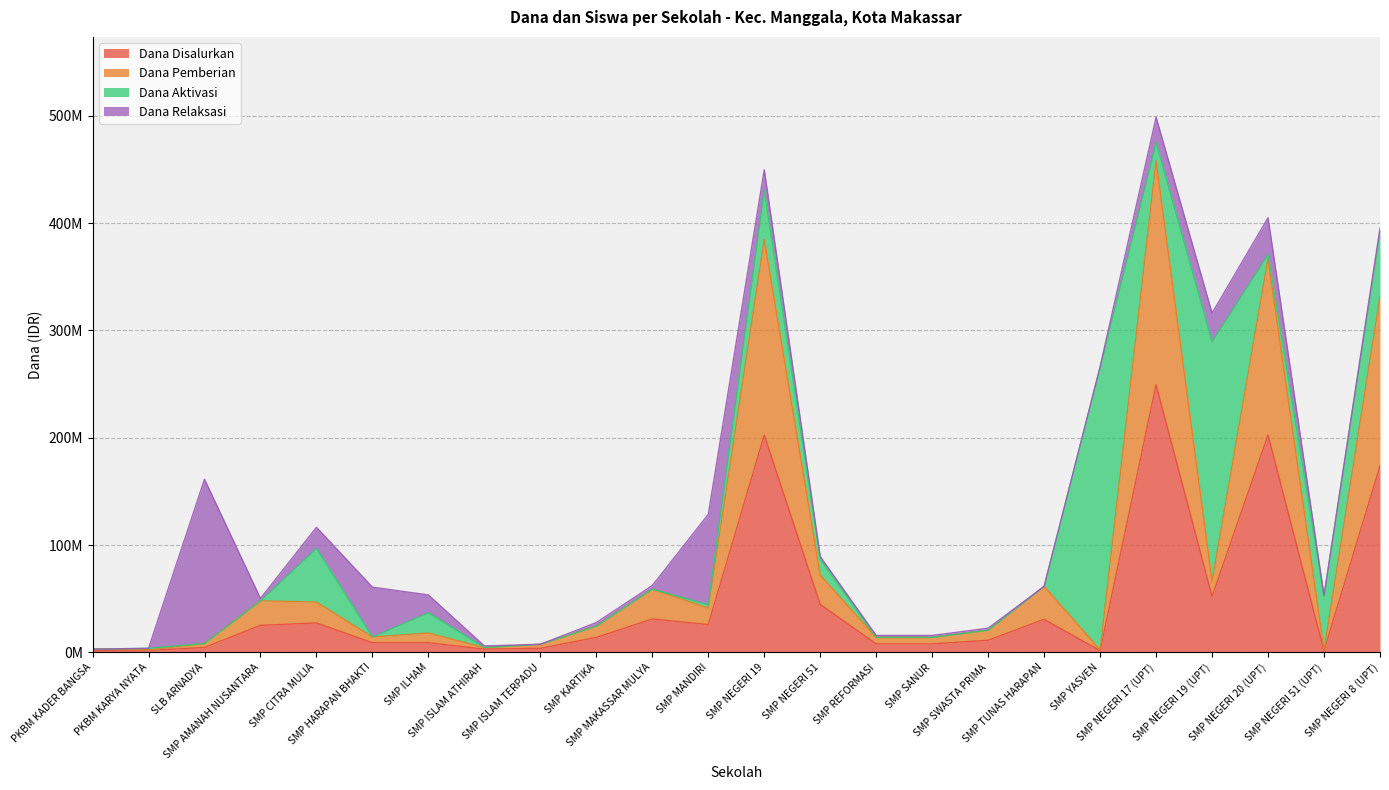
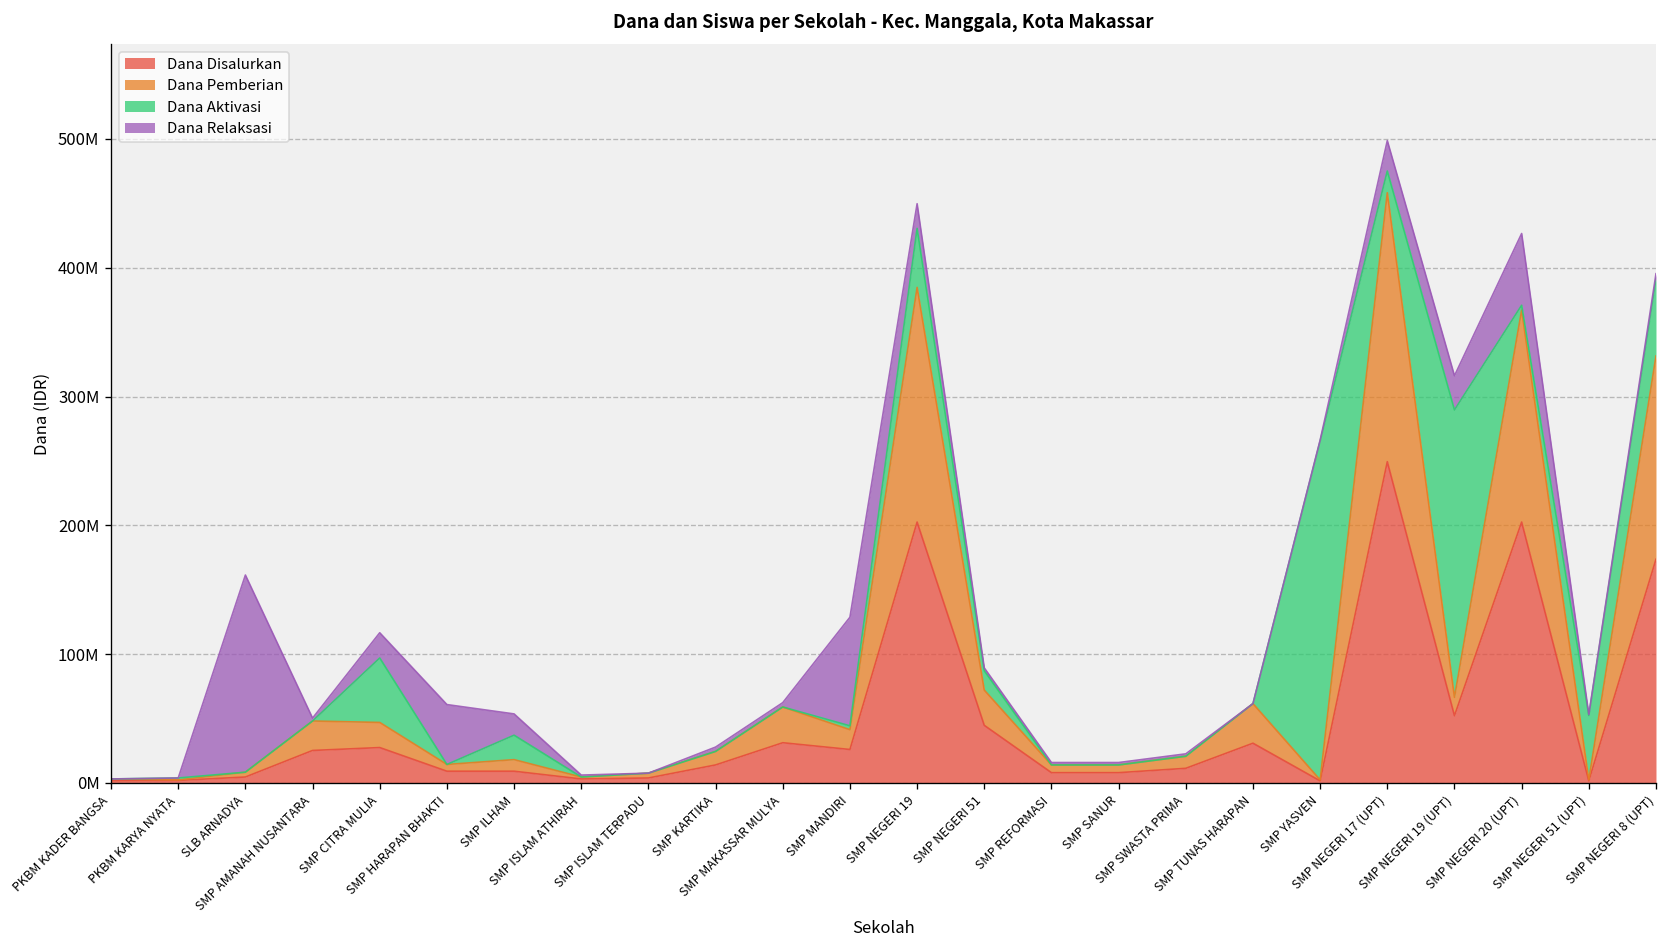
  {
    "Dana Aktivasi": {
      "SMP CITRA MULIA": 50000000,
      "SMP ILHAM": 19000000,
      "SMP MANDIRI": 3000000,
      "SMP NEGERI 19": 46000000,
      "SMP NEGERI 17 (UPT)": 17000000,
      "SMP NEGERI 19 (UPT)": 223000000,
      "SMP NEGERI 20 (UPT)": 4000000,
      "SMP NEGERI 8 (UPT)": 60000000
    },
    "Dana Relaksasi": {
      "SLB ARNADYA": 153000000,
      "SMP CITRA MULIA": 20000000,
      "SMP HARAPAN BHAKTI": 47000000,
      "SMP ILHAM": 17000000,
      "SMP KARTIKA": 3000000,
      "SMP MAKASSAR MULYA": 3000000,
      "SMP MANDIRI": 84000000,
      "SMP NEGERI 19": 19000000,
      "SMP NEGERI 17 (UPT)": 24000000,
      "SMP NEGERI 19 (UPT)": 27000000,
-     "SMP NEGERI 20 (UPT)": 34000000,
+     "SMP NEGERI 20 (UPT)": 56000000,
      "SMP NEGERI 8 (UPT)": 4000000
    }
  }
